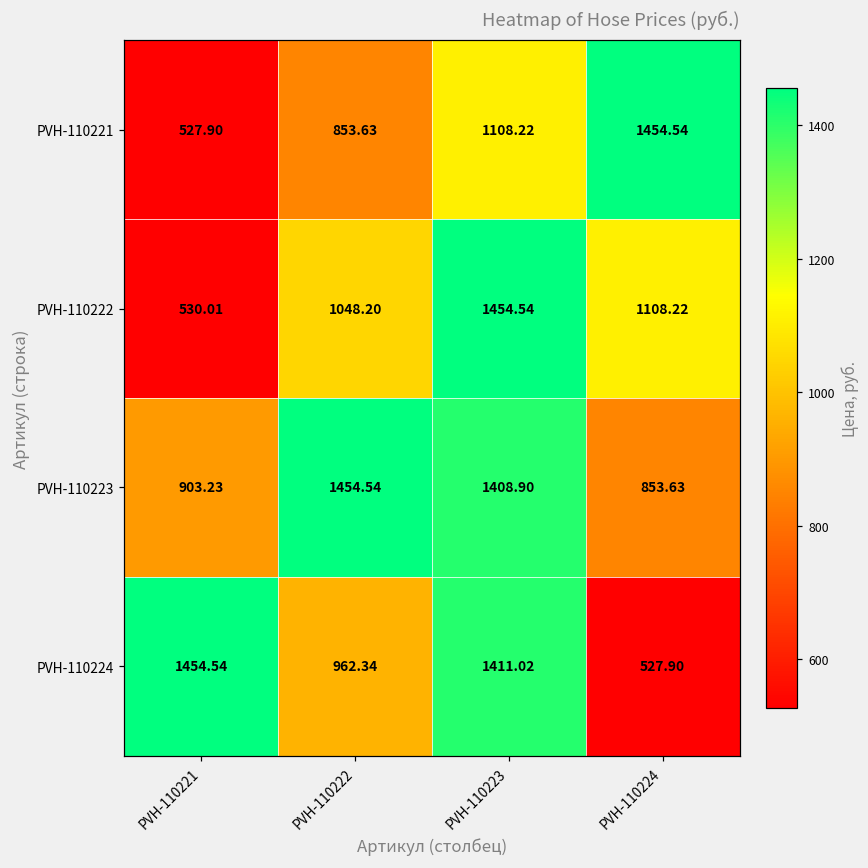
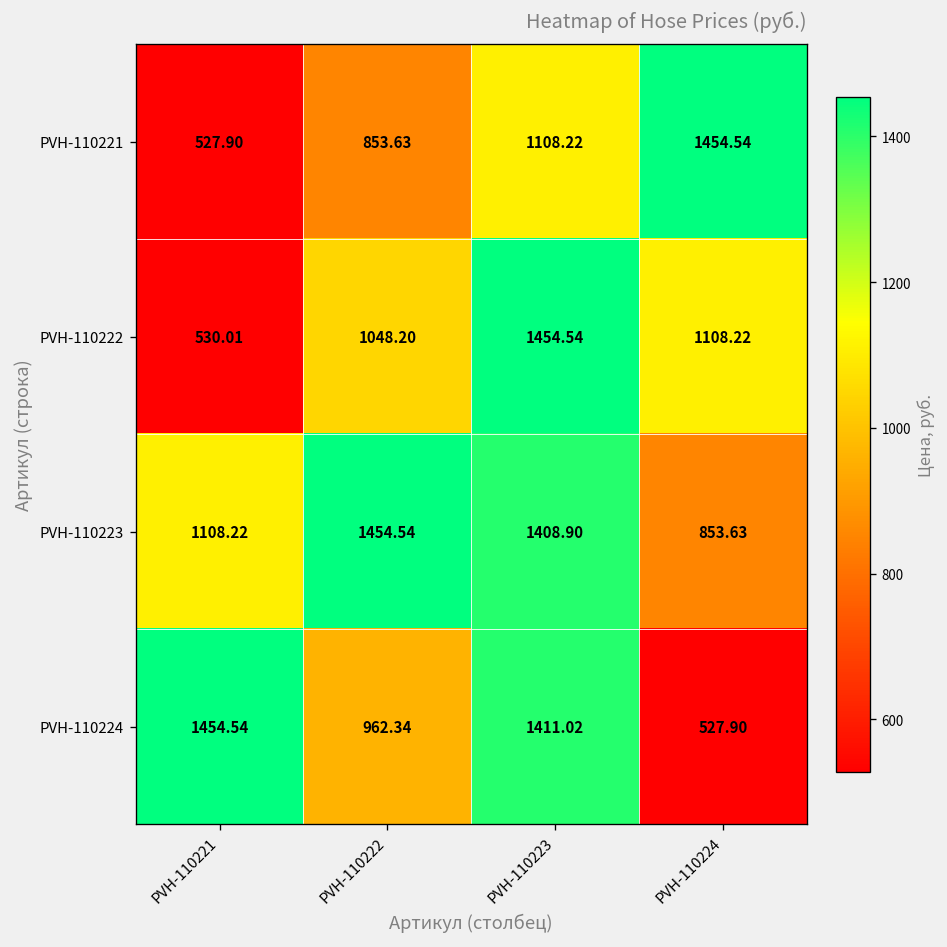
  {
    "PVH-110221": {
      "PVH-110221": 527.90,
      "PVH-110222": 853.63,
      "PVH-110223": 1108.22,
      "PVH-110224": 1454.54
    },
    "PVH-110222": {
      "PVH-110221": 530.01,
      "PVH-110222": 1048.20,
      "PVH-110223": 1454.54,
      "PVH-110224": 1108.22
    },
    "PVH-110223": {
-     "PVH-110221": 903.23,
+     "PVH-110221": 1108.22,
      "PVH-110222": 1454.54,
      "PVH-110223": 1408.90,
      "PVH-110224": 853.63
    },
    "PVH-110224": {
      "PVH-110221": 1454.54,
      "PVH-110222": 962.34,
      "PVH-110223": 1411.02,
      "PVH-110224": 527.90
    }
  }
